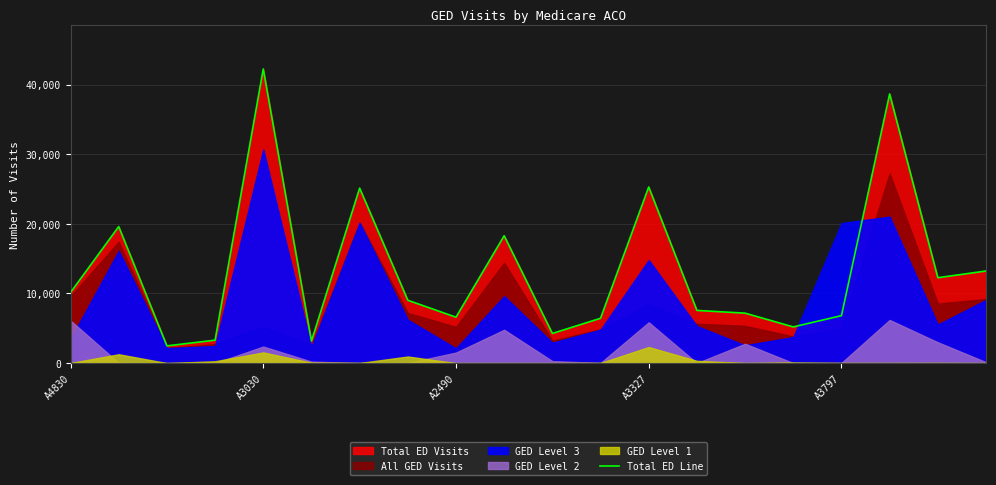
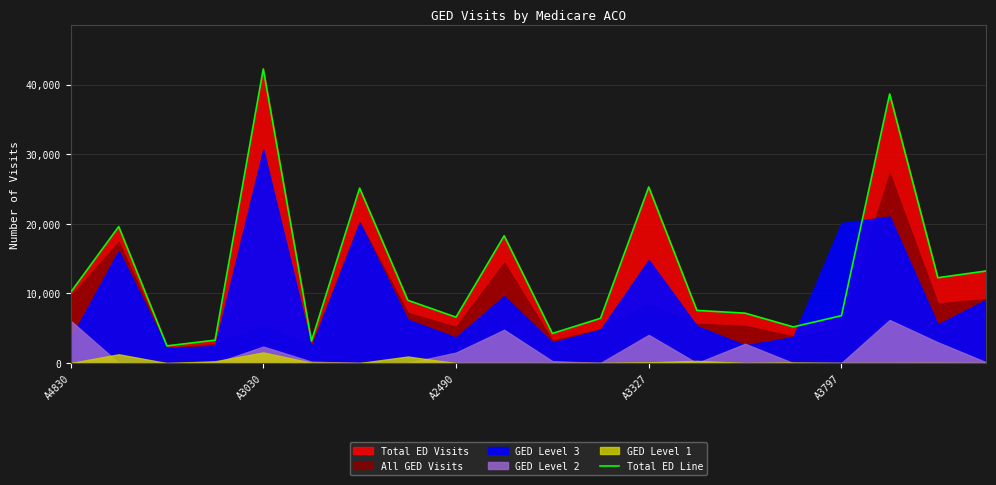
  {
    "Total ED Visits": {
      "A4830": "10,000",
      "A3030": "42,000",
      "A2490": "7,000",
      "A3327": "25,000",
      "A3797": "7,000"
    },
    "All GED Visits": {
      "A4830": "10,000",
      "A3030": "5,000",
      "A2490": "5,000",
      "A3327": "8,000",
      "A3797": "5,000"
    },
    "GED Level 3": {
      "A4830": "3,000",
      "A3030": "31,000",
-     "A2490": "2,000",
+     "A2490": "4,000",
      "A3327": "15,000",
      "A3797": "20,000"
    },
    "GED Level 2": {
      "A4830": "6,000",
      "A3030": "2,000",
      "A2490": "2,000",
-     "A3327": "6,000"
+     "A3327": "4,000"
    },
    "GED Level 1": {
      "A3030": "2,000",
      "A2490": "0",
-     "A3327": "2,000"
+     "A3327": "0"
    }
  }
